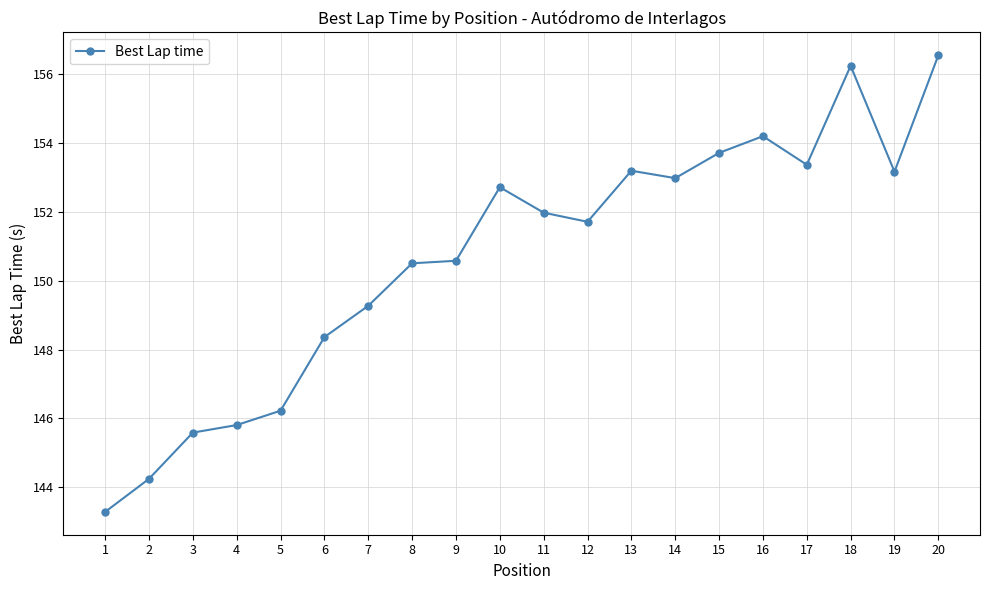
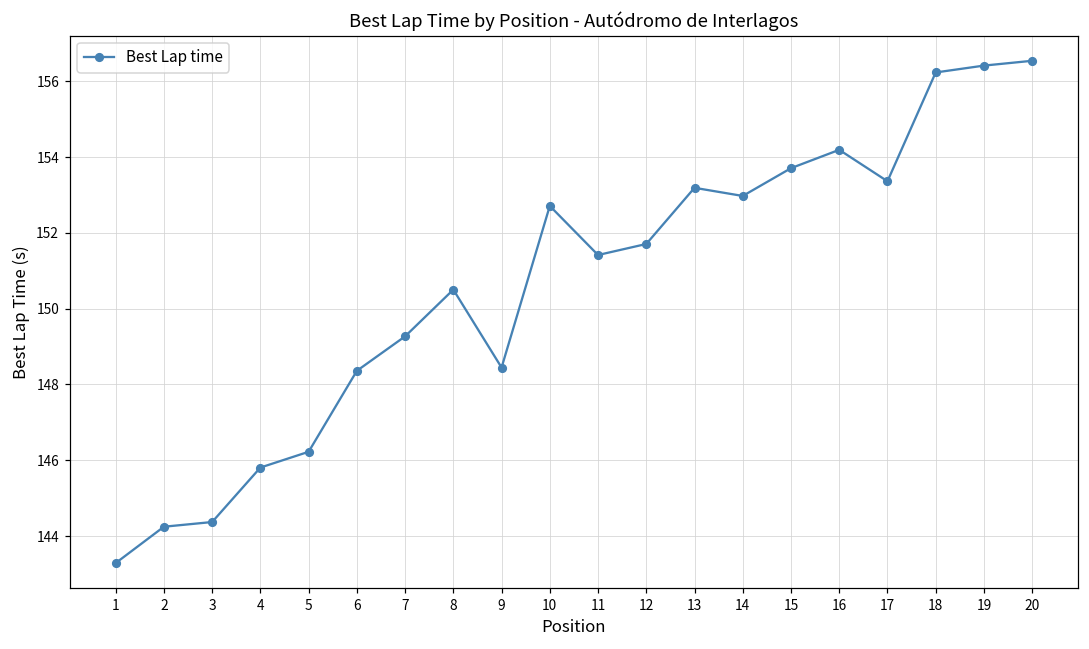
  {
    "1": 143.3,
    "2": 144.2,
-   "3": 145.6,
+   "3": 144.4,
    "4": 145.8,
    "5": 146.2,
    "6": 148.4,
    "7": 149.3,
    "8": 150.5,
-   "9": 150.6,
+   "9": 148.4,
    "10": 152.7,
-   "11": 152.0,
+   "11": 151.4,
    "12": 151.7,
    "13": 153.2,
    "14": 153.0,
    "15": 153.7,
    "16": 154.2,
    "17": 153.4,
    "18": 156.2,
-   "19": 153.2,
+   "19": 156.4,
    "20": 156.5
  }
